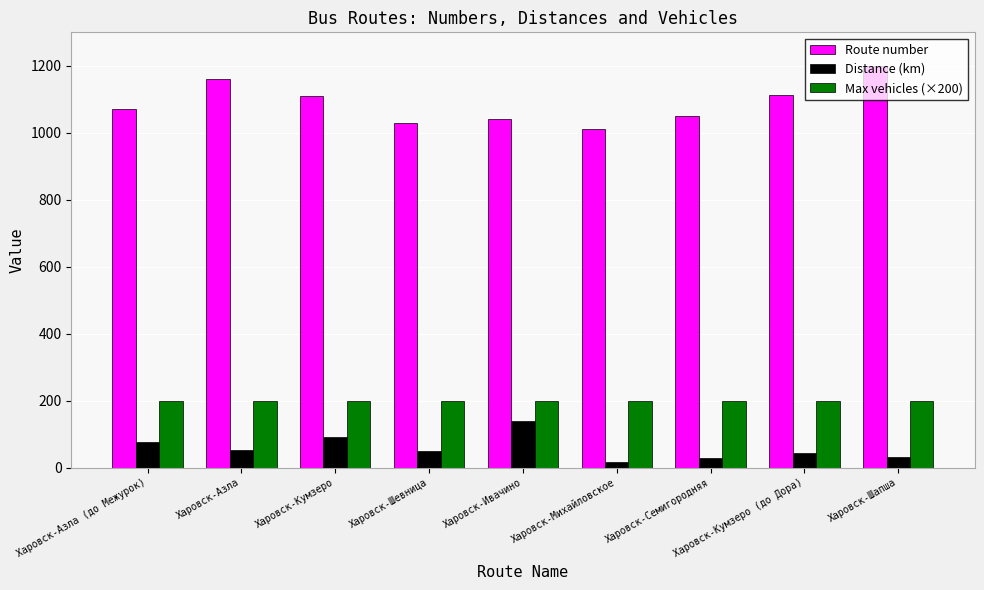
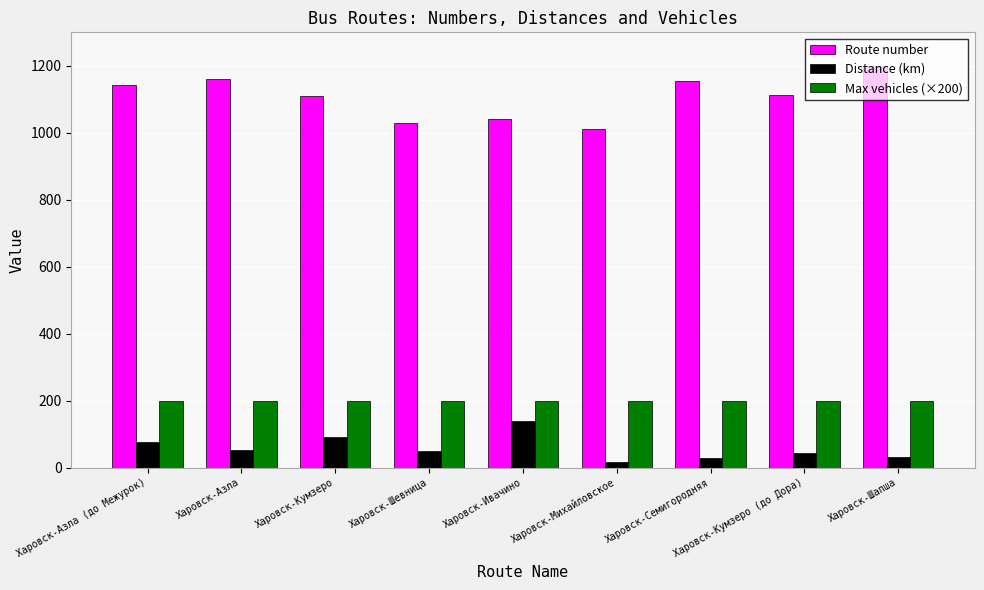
  {
    "Route number": {
-     "Харовск-Азла (до Межурок)": 1070,
+     "Харовск-Азла (до Межурок)": 1140,
      "Харовск-Азла": 1160,
      "Харовск-Кумзеро": 1110,
      "Харовск-Шевница": 1030,
      "Харовск-Ивачино": 1040,
      "Харовск-Михайловское": 1010,
-     "Харовск-Семигородняя": 1050,
+     "Харовск-Семигородняя": 1150,
      "Харовск-Кумзеро (до Дора)": 1110
    },
    "Distance (km)": {
      "Харовск-Азла (до Межурок)": 80,
      "Харовск-Азла": 50,
      "Харовск-Кумзеро": 90,
      "Харовск-Шевница": 50,
      "Харовск-Ивачино": 140,
      "Харовск-Михайловское": 20,
      "Харовск-Семигородняя": 30,
      "Харовск-Кумзеро (до Дора)": 50,
      "Харовск-Шапша": 30
    },
    "Max vehicles (×200)": {
      "Харовск-Азла (до Межурок)": 200,
      "Харовск-Азла": 200,
      "Харовск-Кумзеро": 200,
      "Харовск-Шевница": 200,
      "Харовск-Ивачино": 200,
      "Харовск-Михайловское": 200,
      "Харовск-Семигородняя": 200,
      "Харовск-Кумзеро (до Дора)": 200,
      "Харовск-Шапша": 200
    }
  }
